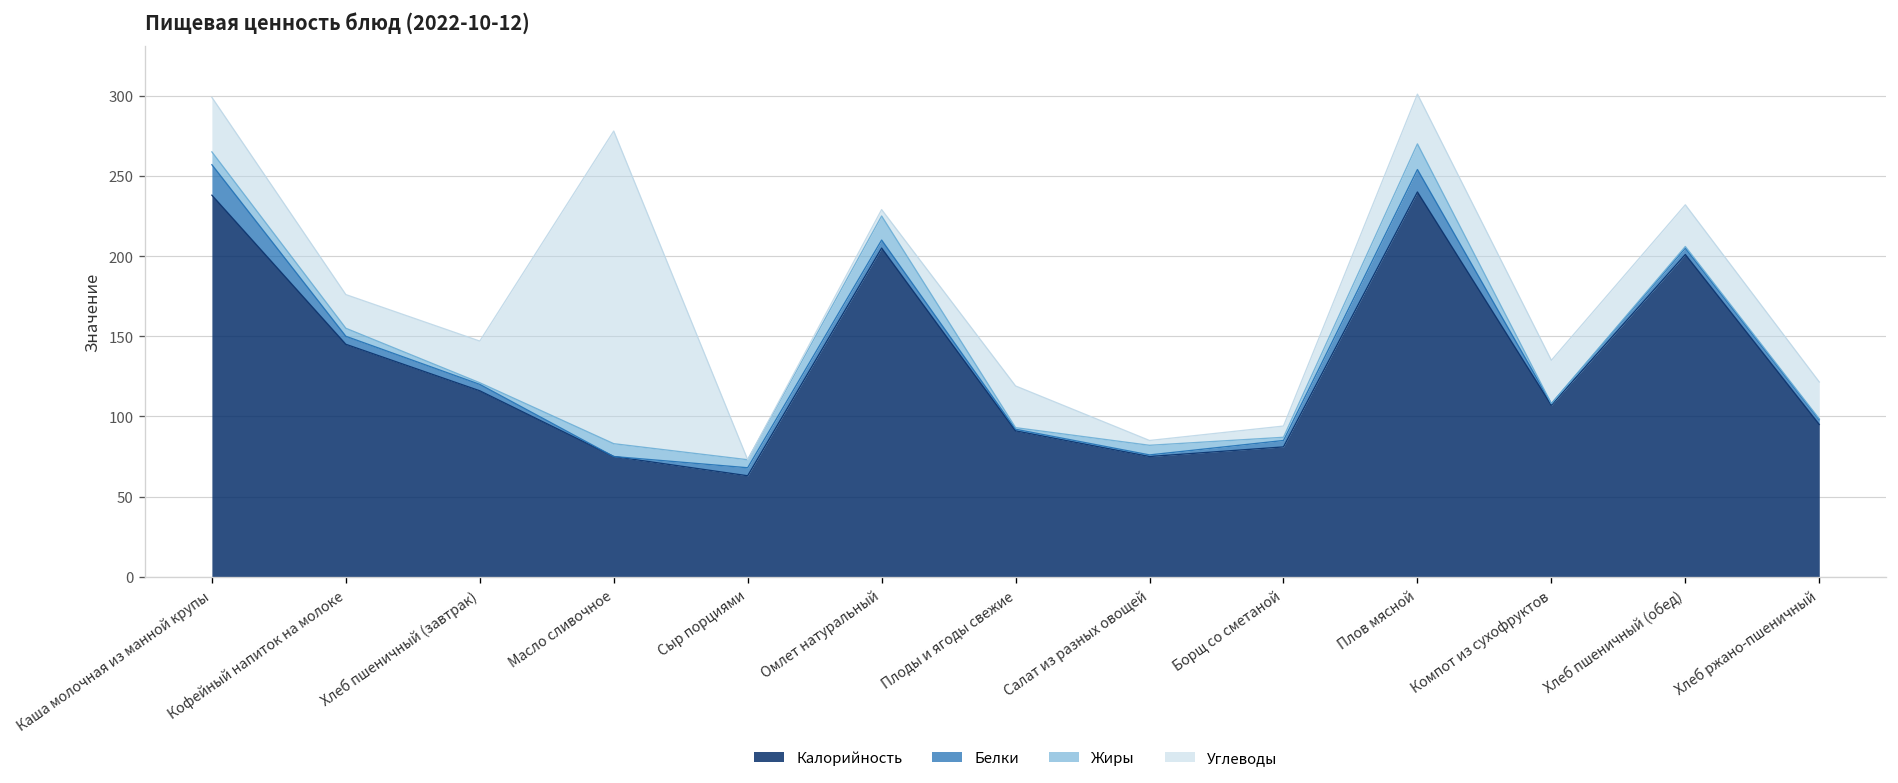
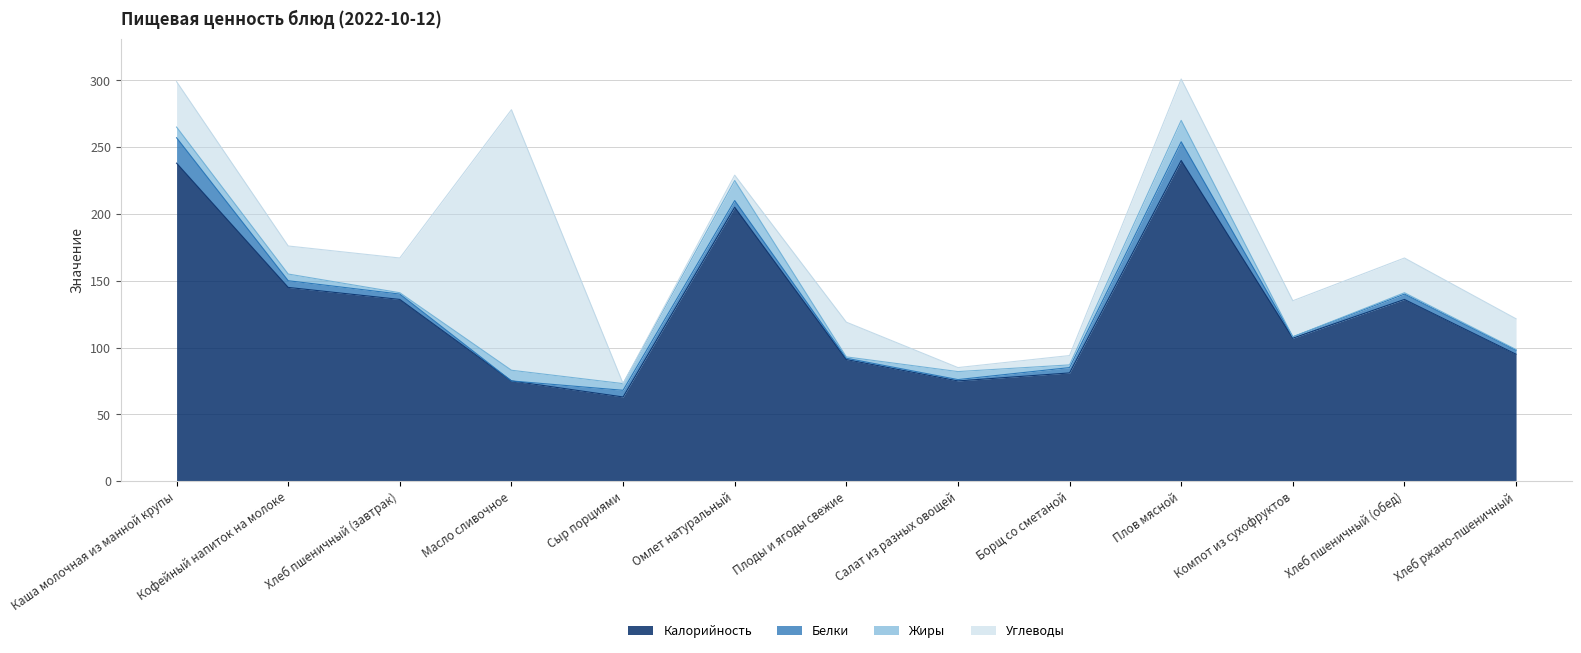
  {
    "Калорийность": {
      "Каша молочная из манной крупы": 238,
      "Кофейный напиток на молоке": 145,
-     "Хлеб пшеничный (завтрак)": 116,
+     "Хлеб пшеничный (завтрак)": 136,
      "Сыр порциями": 63,
      "Омлет натуральный": 205,
      "Борщ со сметаной": 81,
      "Плов мясной": 240,
-     "Хлеб пшеничный (обед)": 201,
+     "Хлеб пшеничный (обед)": 136,
      "Хлеб ржано-пшеничный": 95
    },
    "Белки": {
      "Каша молочная из манной крупы": 19,
      "Кофейный напиток на молоке": 5,
      "Сыр порциями": 5,
      "Омлет натуральный": 5,
      "Борщ со сметаной": 4,
      "Плов мясной": 14
    },
    "Жиры": {
      "Каша молочная из манной крупы": 8,
      "Кофейный напиток на молоке": 5,
      "Масло сливочное": 8,
      "Омлет натуральный": 15,
      "Салат из разных овощей": 6,
      "Борщ со сметаной": 2,
      "Плов мясной": 16
    },
    "Углеводы": {
      "Каша молочная из манной крупы": 34,
      "Кофейный напиток на молоке": 21,
      "Хлеб пшеничный (завтрак)": 26,
      "Масло сливочное": 195,
      "Омлет натуральный": 4,
      "Плоды и ягоды свежие": 26,
      "Салат из разных овощей": 3,
      "Борщ со сметаной": 7,
      "Плов мясной": 31,
      "Компот из сухофруктов": 27,
      "Хлеб пшеничный (обед)": 26,
      "Хлеб ржано-пшеничный": 23
    }
  }
